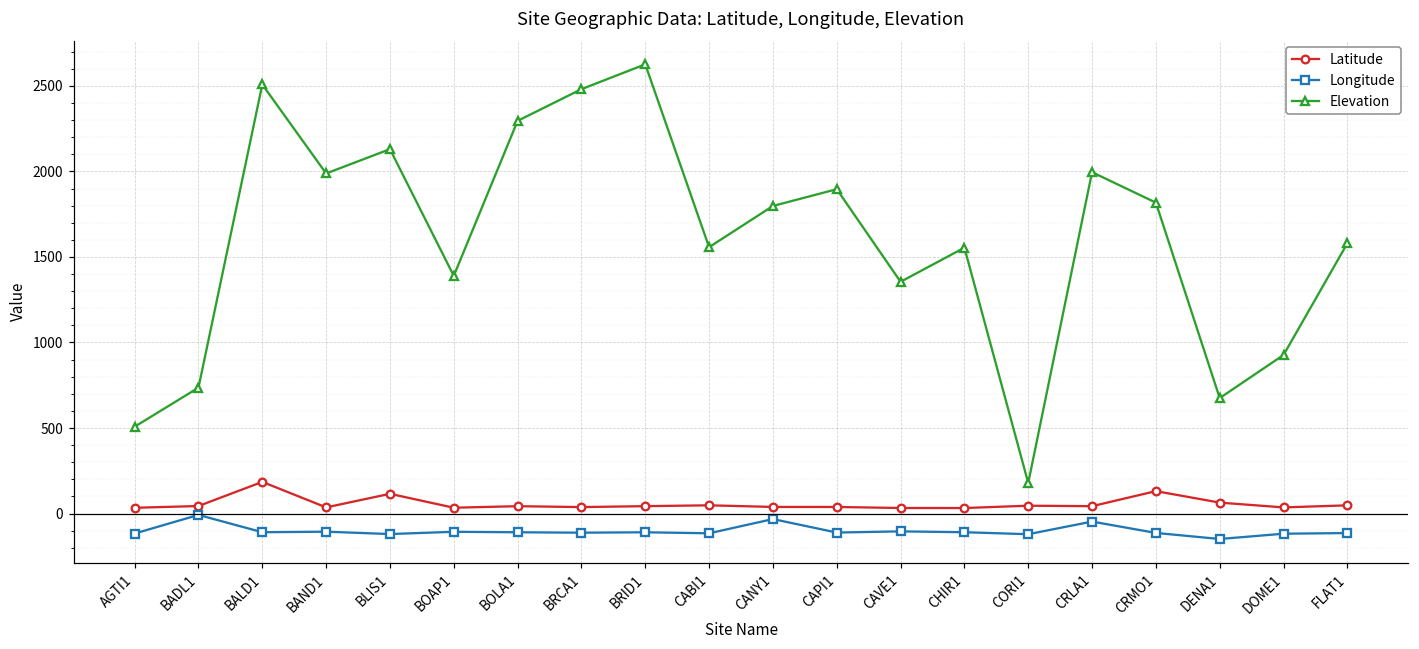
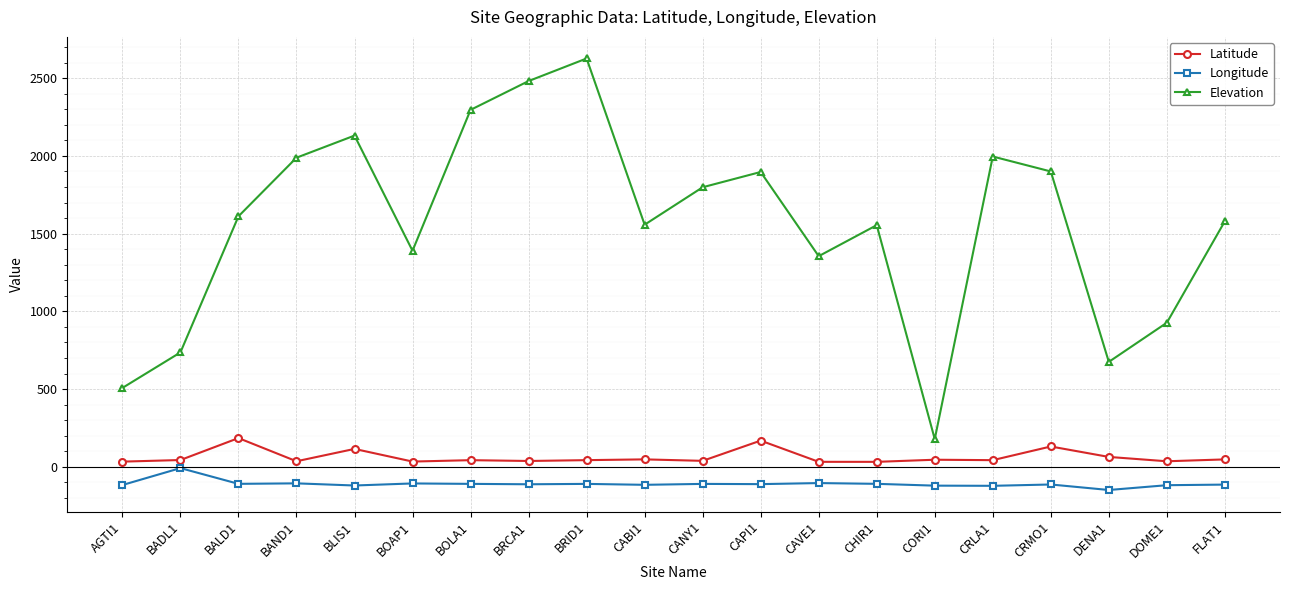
  {
    "Latitude": {
      "AGTI1": 30,
      "BADL1": 40,
      "BALD1": 180,
      "BAND1": 40,
      "BLIS1": 120,
      "BOAP1": 30,
      "BOLA1": 40,
      "BRCA1": 40,
      "BRID1": 40,
      "CABI1": 50,
      "CANY1": 40,
-     "CAPI1": 40,
+     "CAPI1": 170,
      "CAVE1": 30,
      "CHIR1": 30,
      "CORI1": 50,
      "CRLA1": 40,
      "CRMO1": 130,
      "DENA1": 60,
      "DOME1": 40,
      "FLAT1": 50
    },
    "Longitude": {
      "AGTI1": -120,
      "BADL1": -10,
      "BALD1": -110,
      "BAND1": -110,
      "BLIS1": -120,
      "BOAP1": -110,
      "BOLA1": -110,
      "BRCA1": -110,
      "BRID1": -110,
      "CABI1": -120,
-     "CANY1": -30,
+     "CANY1": -110,
      "CAPI1": -110,
      "CAVE1": -100,
      "CHIR1": -110,
      "CORI1": -120,
-     "CRLA1": -50,
+     "CRLA1": -120,
      "CRMO1": -110,
      "DENA1": -150,
      "DOME1": -120,
      "FLAT1": -110
    },
    "Elevation": {
      "AGTI1": 510,
      "BADL1": 740,
-     "BALD1": 2510,
+     "BALD1": 1610,
      "BAND1": 1990,
      "BLIS1": 2130,
      "BOAP1": 1390,
      "BOLA1": 2300,
      "BRCA1": 2480,
      "BRID1": 2630,
      "CABI1": 1560,
      "CANY1": 1800,
      "CAPI1": 1900,
      "CAVE1": 1360,
      "CHIR1": 1550,
      "CORI1": 180,
      "CRLA1": 2000,
-     "CRMO1": 1820,
+     "CRMO1": 1900,
      "DENA1": 680,
      "DOME1": 930,
      "FLAT1": 1580
    }
  }
